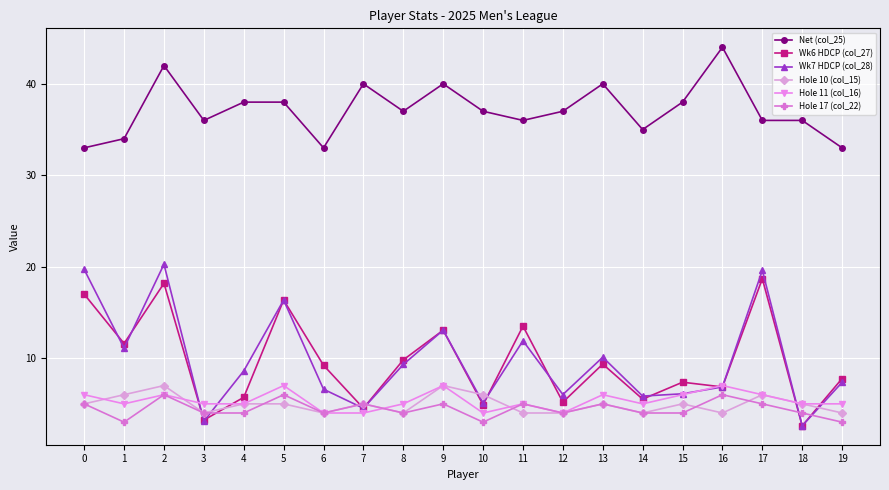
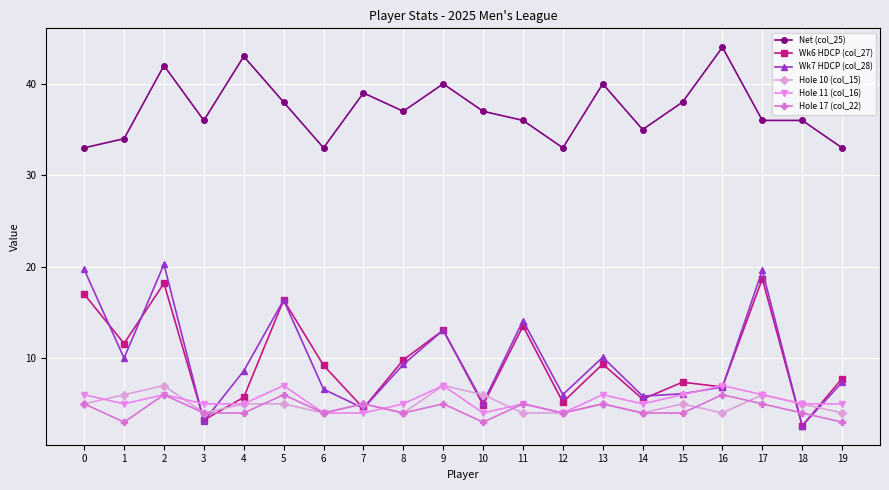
  {
    "Net (col_25)": {
      "0": 33,
      "1": 34,
      "2": 42,
      "3": 36,
-     "4": 38,
+     "4": 43,
      "5": 38,
      "6": 33,
-     "7": 40,
+     "7": 39,
      "8": 37,
      "9": 40,
      "10": 37,
      "11": 36,
-     "12": 37,
+     "12": 33,
      "13": 40,
      "14": 35,
      "15": 38,
      "16": 44,
      "17": 36,
      "18": 36,
      "19": 33
    },
    "Wk6 HDCP (col_27)": {
      "0": 17,
      "1": 12,
      "2": 18,
      "4": 6,
      "6": 9,
      "8": 10,
      "11": 14,
      "12": 5,
      "13": 9,
      "14": 6,
      "15": 7,
      "17": 19,
      "19": 8
    },
    "Wk7 HDCP (col_28)": {
      "0": 20,
-     "1": 11,
+     "1": 10,
      "2": 20,
      "4": 9,
      "6": 7,
      "8": 9,
-     "11": 12,
+     "11": 14,
      "12": 6,
      "13": 10,
      "14": 6,
      "17": 20,
      "19": 7
    }
  }
